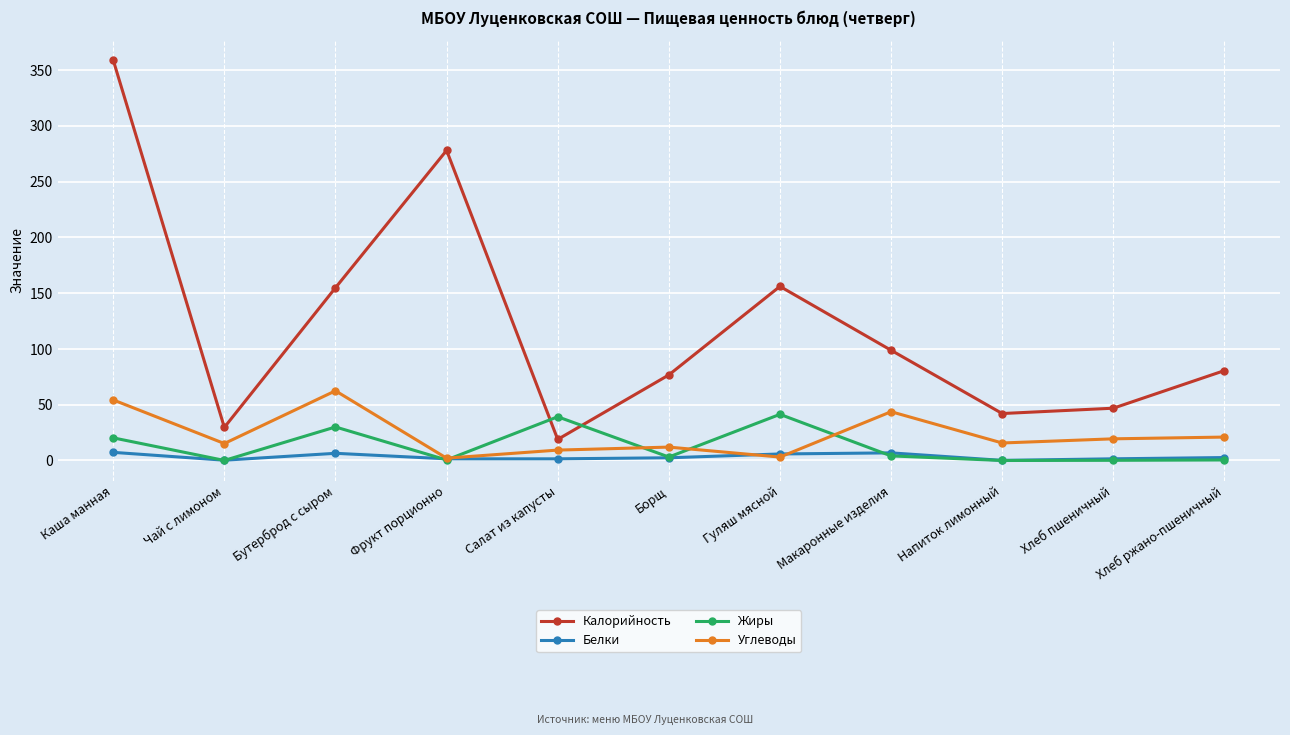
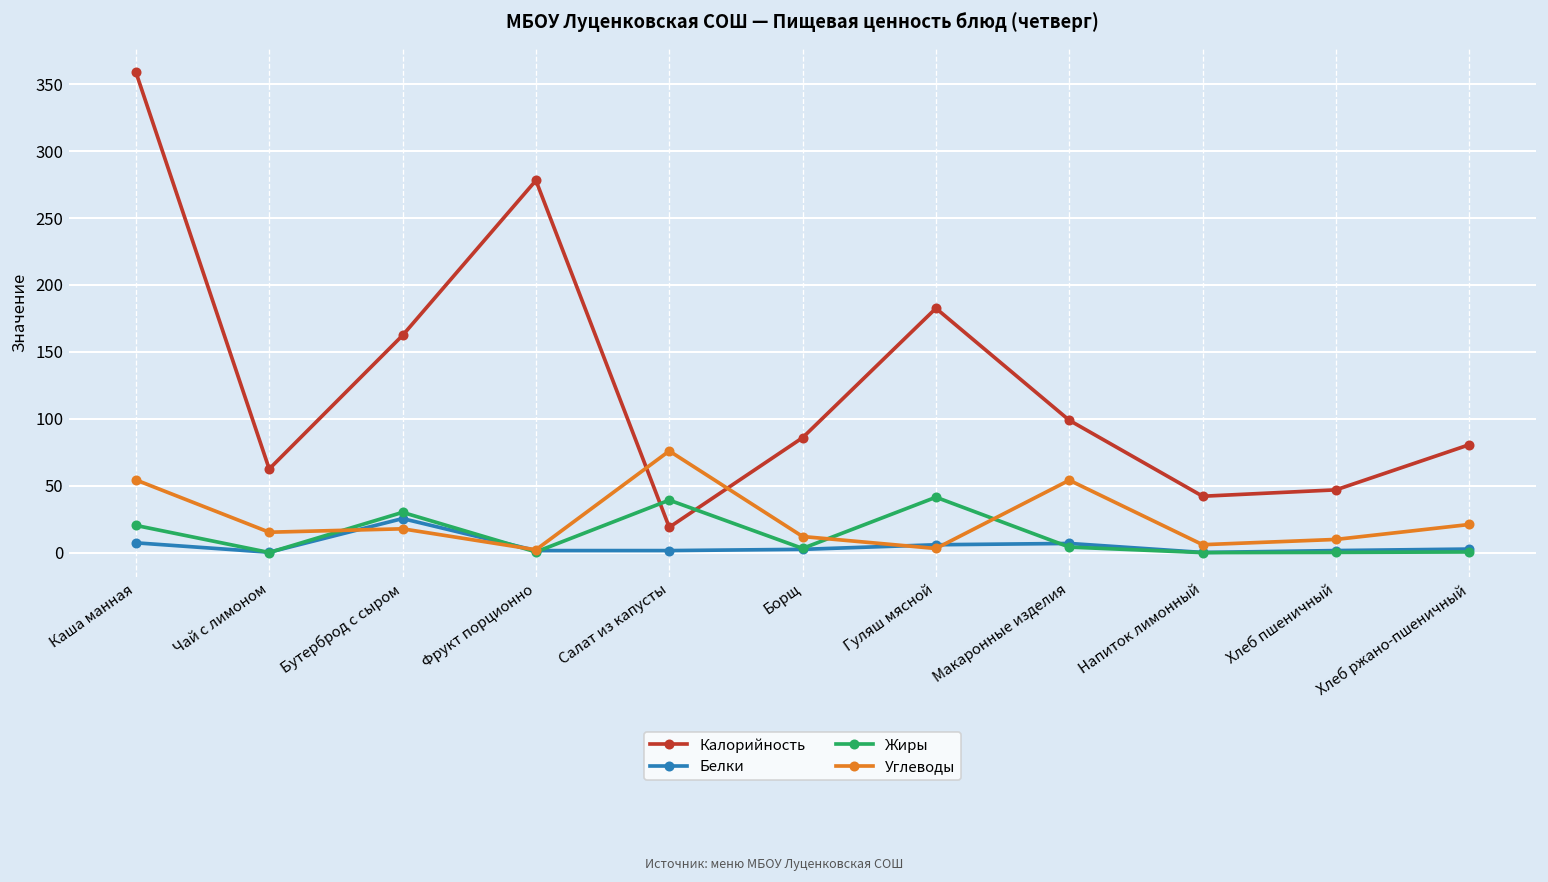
  {
    "Калорийность": {
      "Каша манная": 359,
-     "Чай с лимоном": 30,
-     "Бутерброд с сыром": 155,
+     "Чай с лимоном": 62,
+     "Бутерброд с сыром": 162,
      "Фрукт порционно": 278,
      "Салат из капусты": 19,
-     "Борщ": 77,
-     "Гуляш мясной": 156,
+     "Борщ": 86,
+     "Гуляш мясной": 183,
      "Макаронные изделия": 99,
      "Напиток лимонный": 42,
      "Хлеб пшеничный": 47,
      "Хлеб ржано-пшеничный": 81
    },
    "Белки": {
      "Каша манная": 7,
-     "Бутерброд с сыром": 6,
+     "Бутерброд с сыром": 25,
      "Салат из капусты": 2,
      "Гуляш мясной": 6,
      "Макаронные изделия": 7
    },
    "Жиры": {
      "Каша манная": 20,
      "Бутерброд с сыром": 30,
      "Салат из капусты": 39,
      "Гуляш мясной": 41,
      "Макаронные изделия": 4
    },
    "Углеводы": {
      "Каша манная": 54,
      "Чай с лимоном": 15,
-     "Бутерброд с сыром": 62,
-     "Салат из капусты": 9,
+     "Бутерброд с сыром": 18,
+     "Салат из капусты": 76,
      "Борщ": 12,
      "Гуляш мясной": 3,
-     "Макаронные изделия": 44,
-     "Напиток лимонный": 16,
-     "Хлеб пшеничный": 19,
+     "Макаронные изделия": 54,
+     "Напиток лимонный": 6,
+     "Хлеб пшеничный": 10,
      "Хлеб ржано-пшеничный": 21
    }
  }
